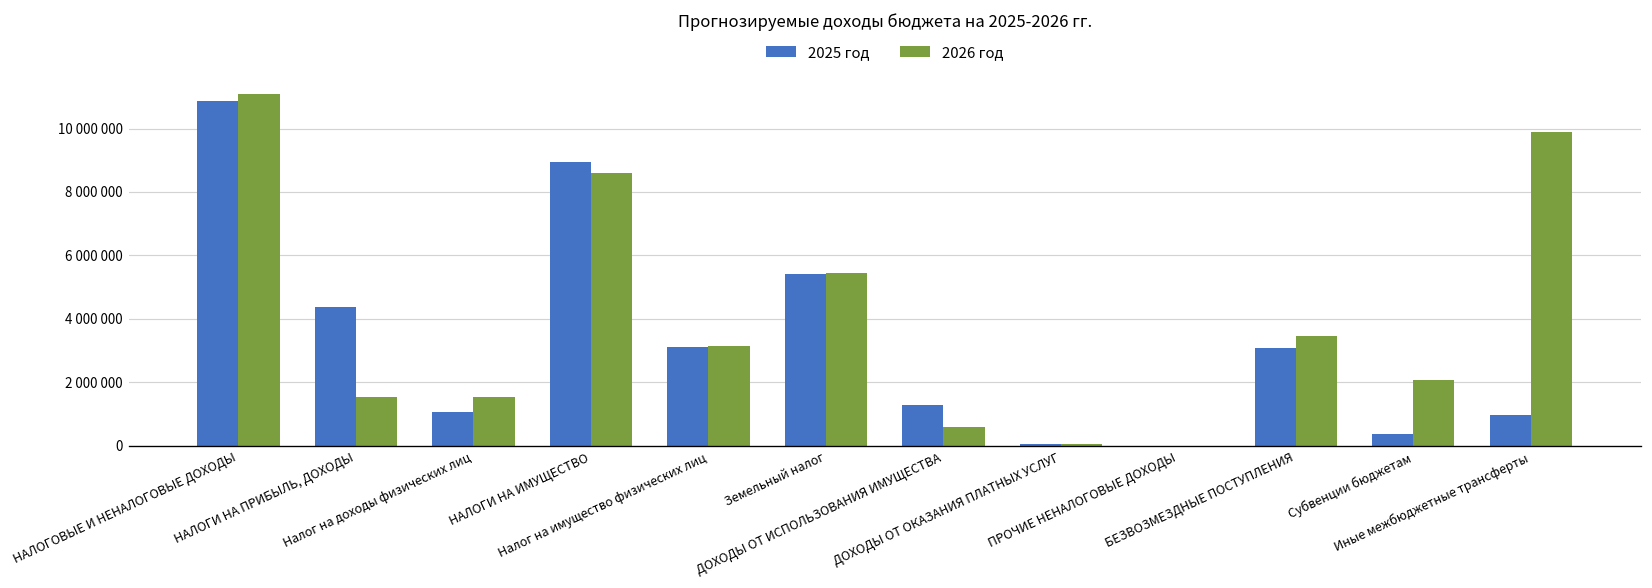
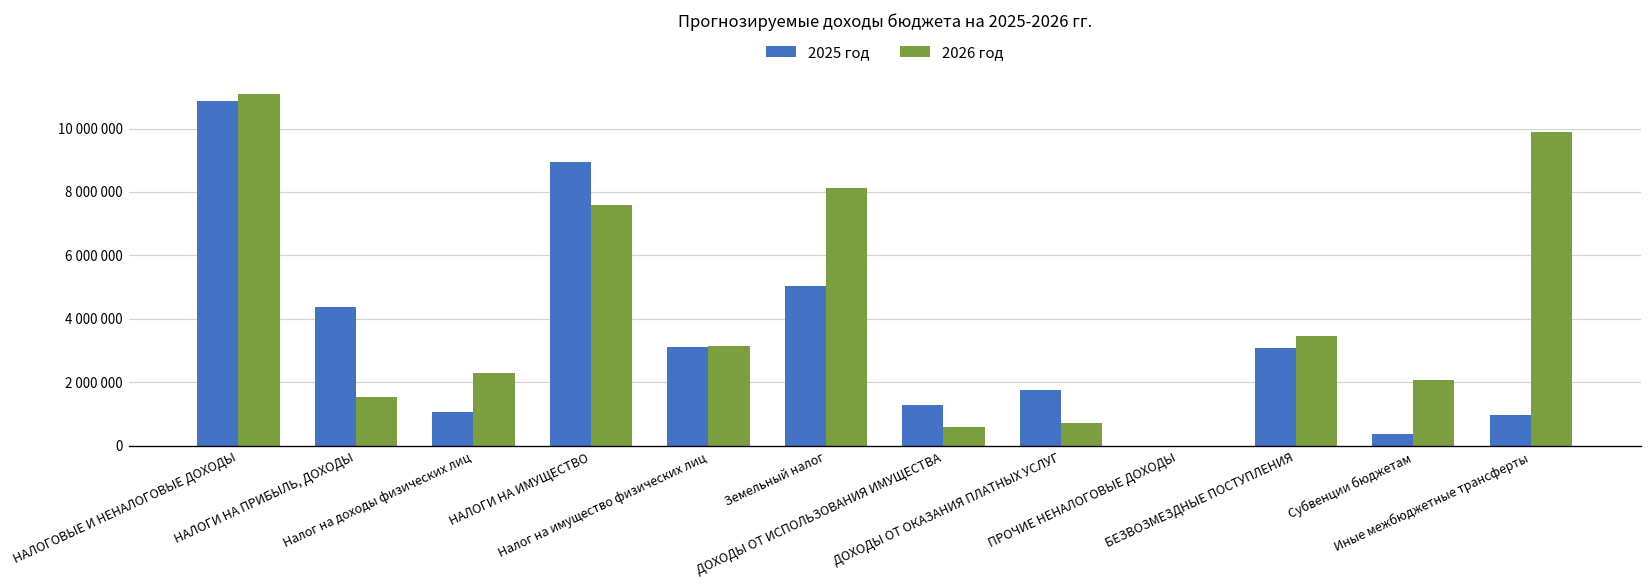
  {
    "2025 год": {
      "НАЛОГОВЫЕ И НЕНАЛОГОВЫЕ ДОХОДЫ": 10900000,
      "НАЛОГИ НА ПРИБЫЛЬ, ДОХОДЫ": 4400000,
      "Налог на доходы физических лиц": 1000000,
      "НАЛОГИ НА ИМУЩЕСТВО": 8900000,
      "Налог на имущество физических лиц": 3100000,
-     "Земельный налог": 5400000,
+     "Земельный налог": 5000000,
      "ДОХОДЫ ОТ ИСПОЛЬЗОВАНИЯ ИМУЩЕСТВА": 1300000,
-     "ДОХОДЫ ОТ ОКАЗАНИЯ ПЛАТНЫХ УСЛУГ": 0,
+     "ДОХОДЫ ОТ ОКАЗАНИЯ ПЛАТНЫХ УСЛУГ": 1800000,
      "ПРОЧИЕ НЕНАЛОГОВЫЕ ДОХОДЫ": 0,
      "БЕЗВОЗМЕЗДНЫЕ ПОСТУПЛЕНИЯ": 3100000,
      "Субвенции бюджетам": 400000,
      "Иные межбюджетные трансферты": 1000000
    },
    "2026 год": {
      "НАЛОГОВЫЕ И НЕНАЛОГОВЫЕ ДОХОДЫ": 11100000,
      "НАЛОГИ НА ПРИБЫЛЬ, ДОХОДЫ": 1500000,
-     "Налог на доходы физических лиц": 1500000,
-     "НАЛОГИ НА ИМУЩЕСТВО": 8600000,
+     "Налог на доходы физических лиц": 2300000,
+     "НАЛОГИ НА ИМУЩЕСТВО": 7600000,
      "Налог на имущество физических лиц": 3200000,
-     "Земельный налог": 5500000,
+     "Земельный налог": 8100000,
      "ДОХОДЫ ОТ ИСПОЛЬЗОВАНИЯ ИМУЩЕСТВА": 600000,
-     "ДОХОДЫ ОТ ОКАЗАНИЯ ПЛАТНЫХ УСЛУГ": 0,
+     "ДОХОДЫ ОТ ОКАЗАНИЯ ПЛАТНЫХ УСЛУГ": 700000,
      "ПРОЧИЕ НЕНАЛОГОВЫЕ ДОХОДЫ": 0,
      "БЕЗВОЗМЕЗДНЫЕ ПОСТУПЛЕНИЯ": 3400000,
      "Субвенции бюджетам": 2100000,
      "Иные межбюджетные трансферты": 9900000
    }
  }
